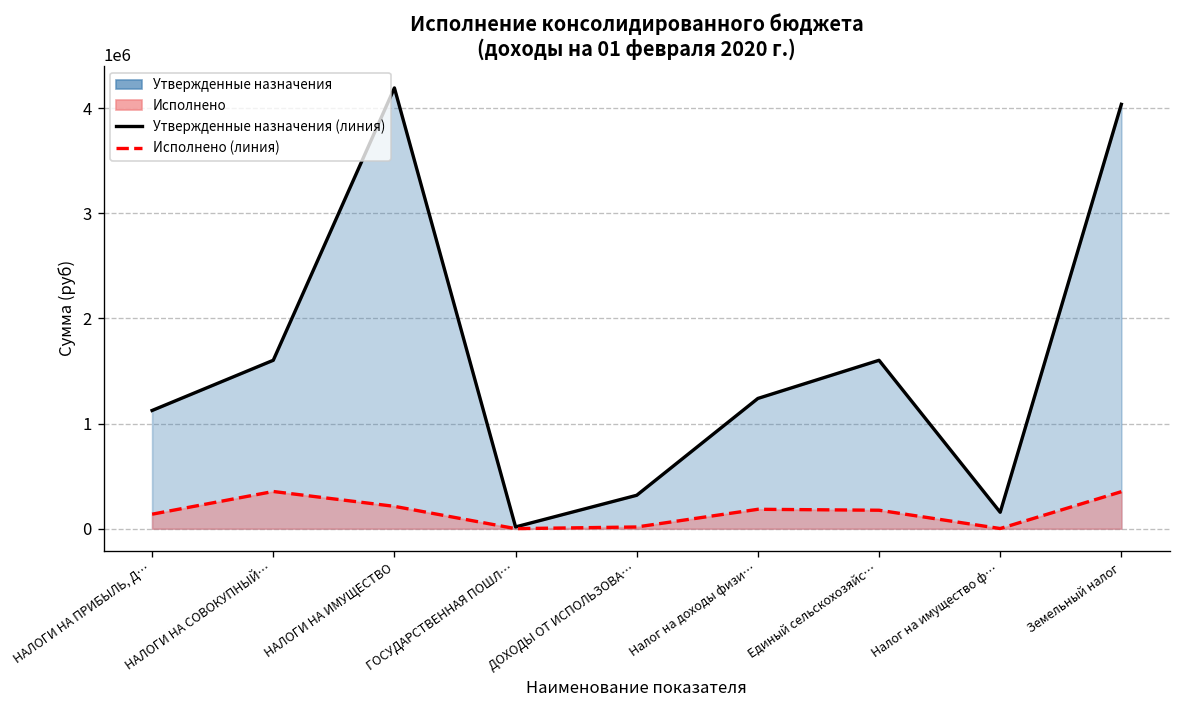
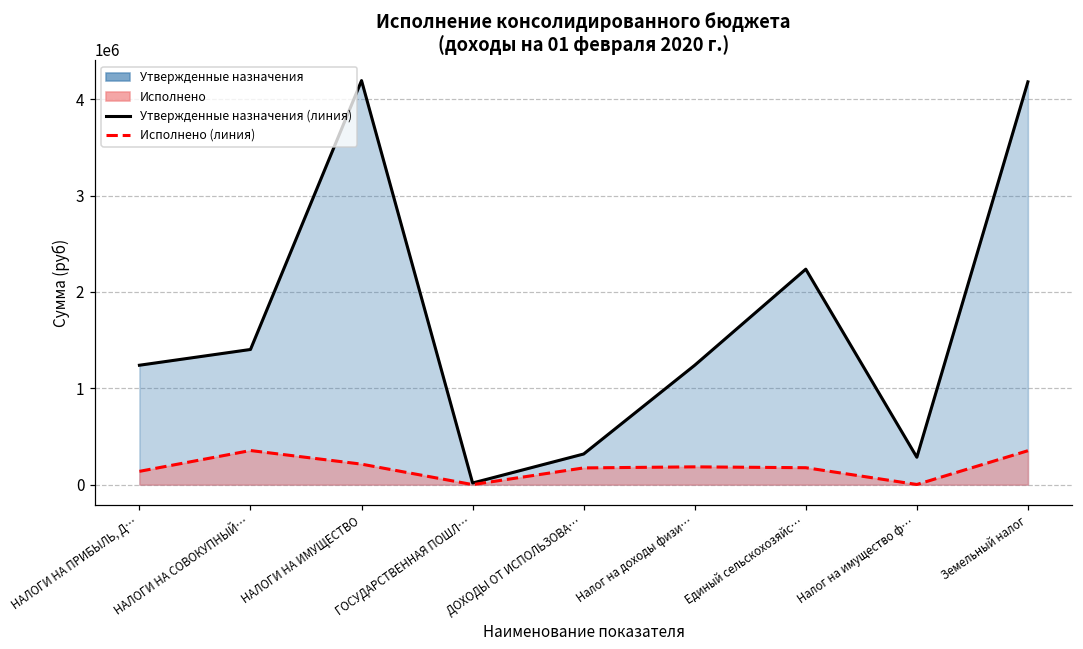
  {
    "Утвержденные назначения": {
-     "НАЛОГИ НА ПРИБЫЛЬ, Д…": 1100000,
-     "НАЛОГИ НА СОВОКУПНЫЙ…": 1600000,
+     "НАЛОГИ НА ПРИБЫЛЬ, Д…": 1200000,
+     "НАЛОГИ НА СОВОКУПНЫЙ…": 1400000,
      "НАЛОГИ НА ИМУЩЕСТВО": 4200000,
      "ДОХОДЫ ОТ ИСПОЛЬЗОВА…": 300000,
      "Налог на доходы физи…": 1200000,
-     "Единый сельскохозяйс…": 1600000,
-     "Налог на имущество ф…": 200000,
-     "Земельный налог": 4000000
+     "Единый сельскохозяйс…": 2200000,
+     "Налог на имущество ф…": 300000,
+     "Земельный налог": 4200000
    },
    "Исполнено": {
      "НАЛОГИ НА ПРИБЫЛЬ, Д…": 100000,
      "НАЛОГИ НА СОВОКУПНЫЙ…": 400000,
      "НАЛОГИ НА ИМУЩЕСТВО": 200000,
-     "ДОХОДЫ ОТ ИСПОЛЬЗОВА…": 0,
+     "ДОХОДЫ ОТ ИСПОЛЬЗОВА…": 200000,
      "Налог на доходы физи…": 200000,
      "Единый сельскохозяйс…": 200000,
      "Налог на имущество ф…": 0,
      "Земельный налог": 400000
    }
  }
